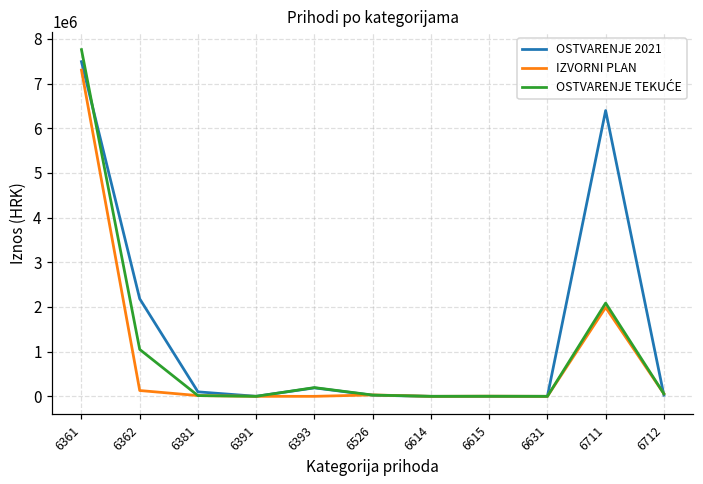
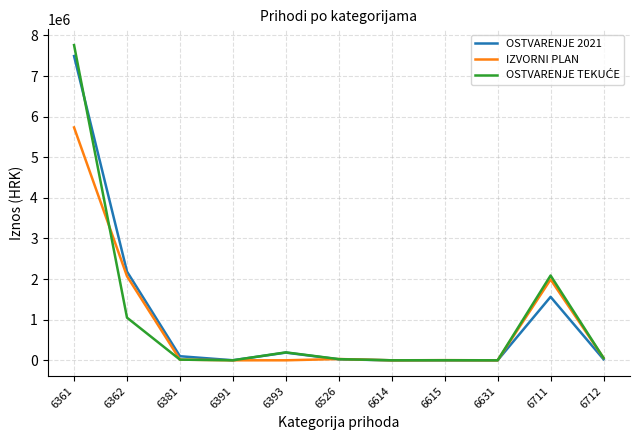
  {
    "OSTVARENJE 2021": {
      "6361": 7500000,
      "6362": 2200000,
      "6381": 100000,
-     "6711": 6400000
+     "6711": 1600000
    },
    "IZVORNI PLAN": {
-     "6361": 7300000,
-     "6362": 100000,
+     "6361": 5700000,
+     "6362": 2100000,
      "6393": 0,
      "6711": 2000000
    },
    "OSTVARENJE TEKUĆE": {
      "6361": 7800000,
      "6362": 1000000,
      "6711": 2100000
    }
  }
